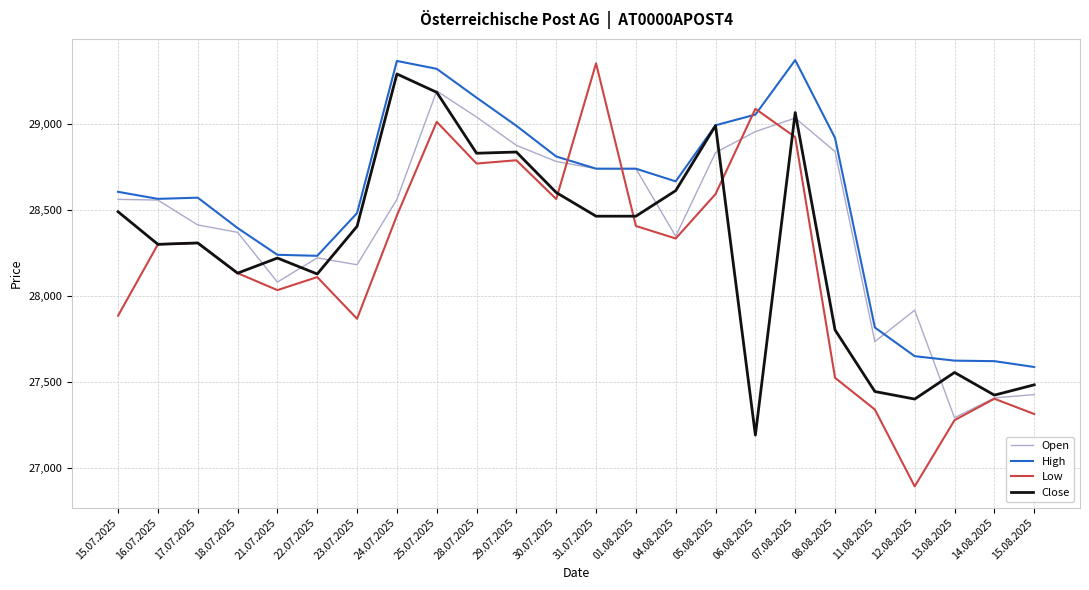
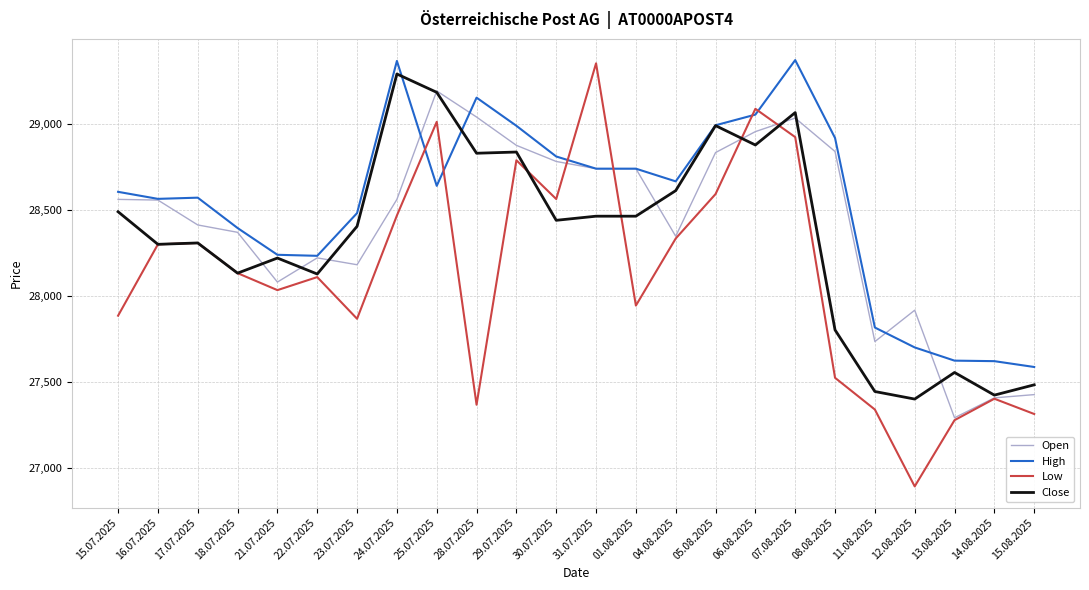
  {
    "Open": {
      "15.07.2025": "28,560",
      "17.07.2025": "28,410",
      "18.07.2025": "28,370",
      "21.07.2025": "28,080",
      "23.07.2025": "28,180",
      "24.07.2025": "28,560",
      "28.07.2025": "29,040",
      "29.07.2025": "28,880",
      "30.07.2025": "28,780",
      "05.08.2025": "28,840",
      "06.08.2025": "28,960",
      "07.08.2025": "29,040",
      "08.08.2025": "28,840",
      "11.08.2025": "27,730",
      "12.08.2025": "27,920",
      "15.08.2025": "27,430"
    },
    "High": {
      "15.07.2025": "28,610",
      "17.07.2025": "28,570",
      "18.07.2025": "28,400",
      "21.07.2025": "28,240",
      "23.07.2025": "28,480",
      "24.07.2025": "29,370",
-     "25.07.2025": "29,320",
+     "25.07.2025": "28,640",
      "28.07.2025": "29,160",
      "29.07.2025": "28,990",
      "30.07.2025": "28,810",
      "04.08.2025": "28,670",
      "06.08.2025": "29,060",
      "07.08.2025": "29,380",
      "08.08.2025": "28,920",
      "11.08.2025": "27,820",
-     "12.08.2025": "27,650",
+     "12.08.2025": "27,700",
      "13.08.2025": "27,620",
      "14.08.2025": "27,620",
      "15.08.2025": "27,590"
    },
    "Low": {
      "15.07.2025": "27,890",
      "21.07.2025": "28,030",
      "22.07.2025": "28,110",
      "23.07.2025": "27,870",
      "24.07.2025": "28,470",
      "25.07.2025": "29,020",
-     "28.07.2025": "28,770",
+     "28.07.2025": "27,370",
      "29.07.2025": "28,790",
      "30.07.2025": "28,570",
      "31.07.2025": "29,360",
-     "01.08.2025": "28,410",
+     "01.08.2025": "27,940",
      "05.08.2025": "28,590",
      "06.08.2025": "29,090",
      "07.08.2025": "28,930",
      "08.08.2025": "27,520",
      "11.08.2025": "27,340",
      "12.08.2025": "26,890",
      "15.08.2025": "27,310"
    },
    "Close": {
      "15.07.2025": "28,490",
      "21.07.2025": "28,220",
      "22.07.2025": "28,130",
      "23.07.2025": "28,410",
      "24.07.2025": "29,290",
      "28.07.2025": "28,830",
      "29.07.2025": "28,840",
-     "30.07.2025": "28,600",
+     "30.07.2025": "28,440",
      "31.07.2025": "28,470",
      "01.08.2025": "28,470",
      "04.08.2025": "28,610",
-     "06.08.2025": "27,190",
+     "06.08.2025": "28,880",
      "07.08.2025": "29,070",
      "08.08.2025": "27,800",
      "11.08.2025": "27,440",
      "12.08.2025": "27,400",
      "13.08.2025": "27,550",
      "14.08.2025": "27,420",
      "15.08.2025": "27,480"
    }
  }
